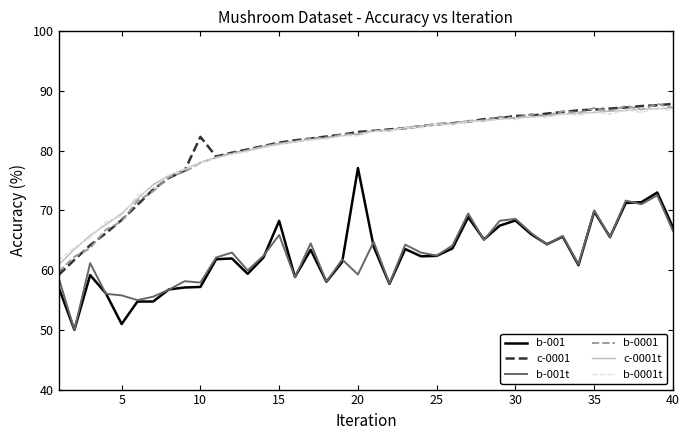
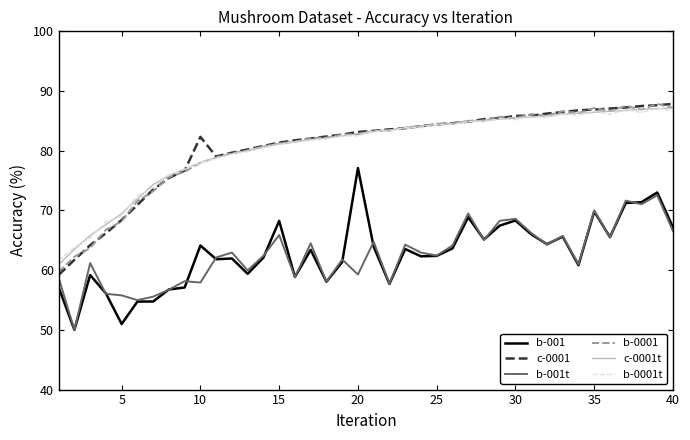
  {
    "b-001": {
      "5": 51,
-     "10": 57,
+     "10": 64,
      "15": 68,
      "20": 77,
      "40": 67
    },
    "c-0001": {
      "10": 82,
      "40": 88
    },
    "b-001t": {
      "5": 56,
      "10": 58,
      "15": 66,
      "20": 59,
      "40": 67
    }
  }
